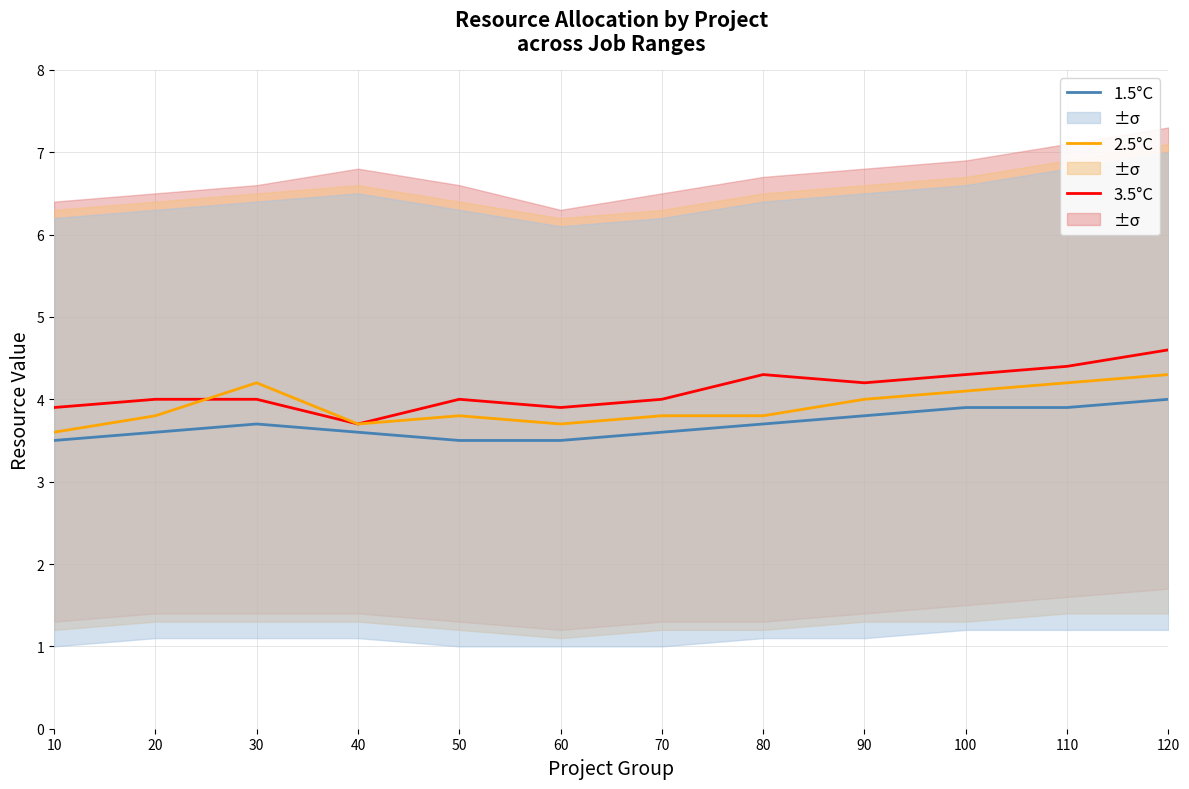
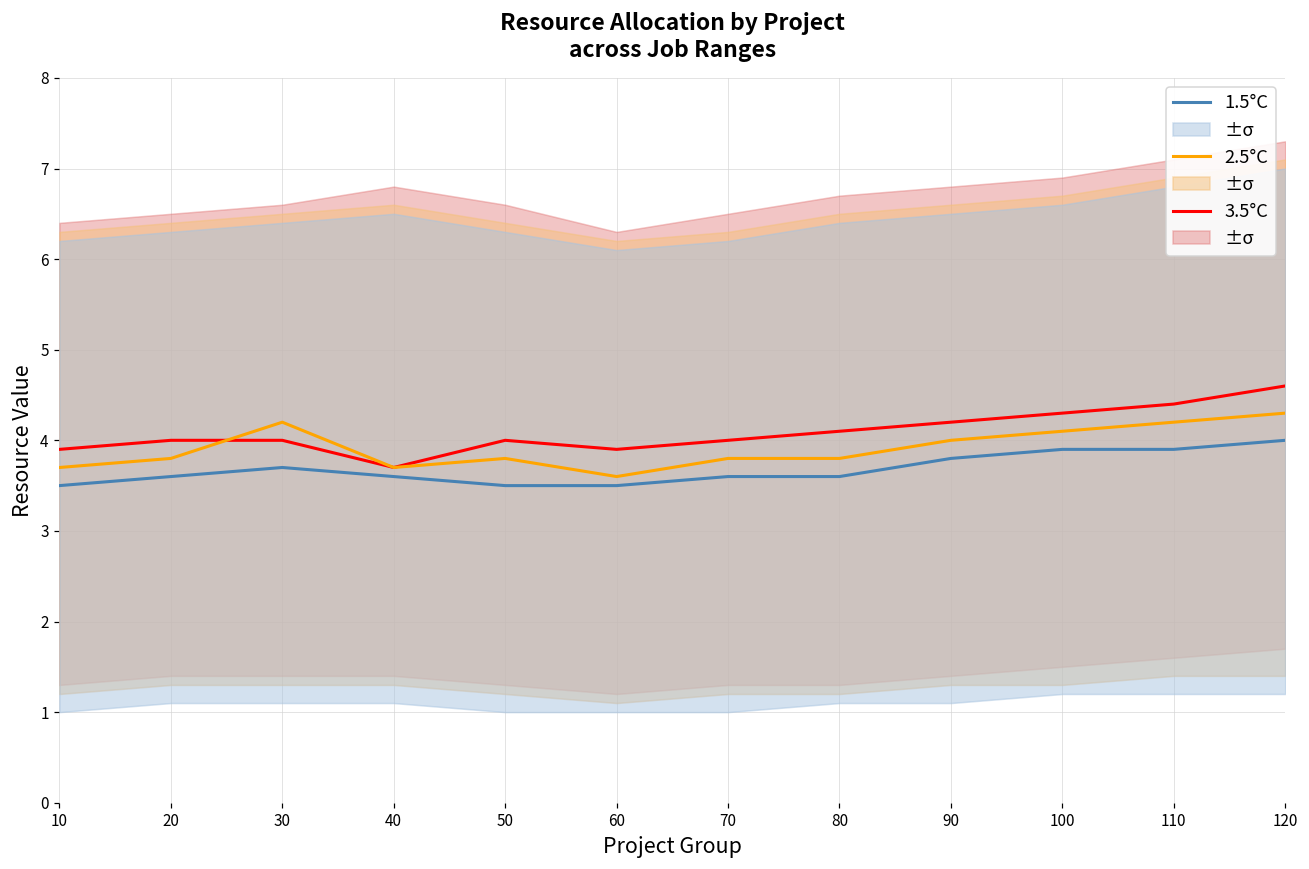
  {
    "3.5°C": {
      "10": 3.9,
      "20": 4.0,
      "30": 4.0,
      "50": 4.0,
      "60": 3.9,
      "70": 4.0,
-     "80": 4.3,
+     "80": 4.1,
      "90": 4.2,
      "100": 4.3,
      "110": 4.4,
      "120": 4.6
    },
    "2.5°C": {
-     "10": 3.6,
+     "10": 3.7,
      "20": 3.8,
      "30": 4.2,
      "50": 3.8,
-     "60": 3.7,
+     "60": 3.6,
      "70": 3.8,
      "80": 3.8,
      "90": 4.0,
      "100": 4.1,
      "110": 4.2,
      "120": 4.3
    },
    "1.5°C": {
      "10": 3.5,
      "20": 3.6,
      "30": 3.7,
      "40": 3.6,
      "50": 3.5,
      "60": 3.5,
      "70": 3.6,
-     "80": 3.7,
+     "80": 3.6,
      "90": 3.8,
      "100": 3.9,
      "110": 3.9,
      "120": 4.0
    }
  }
